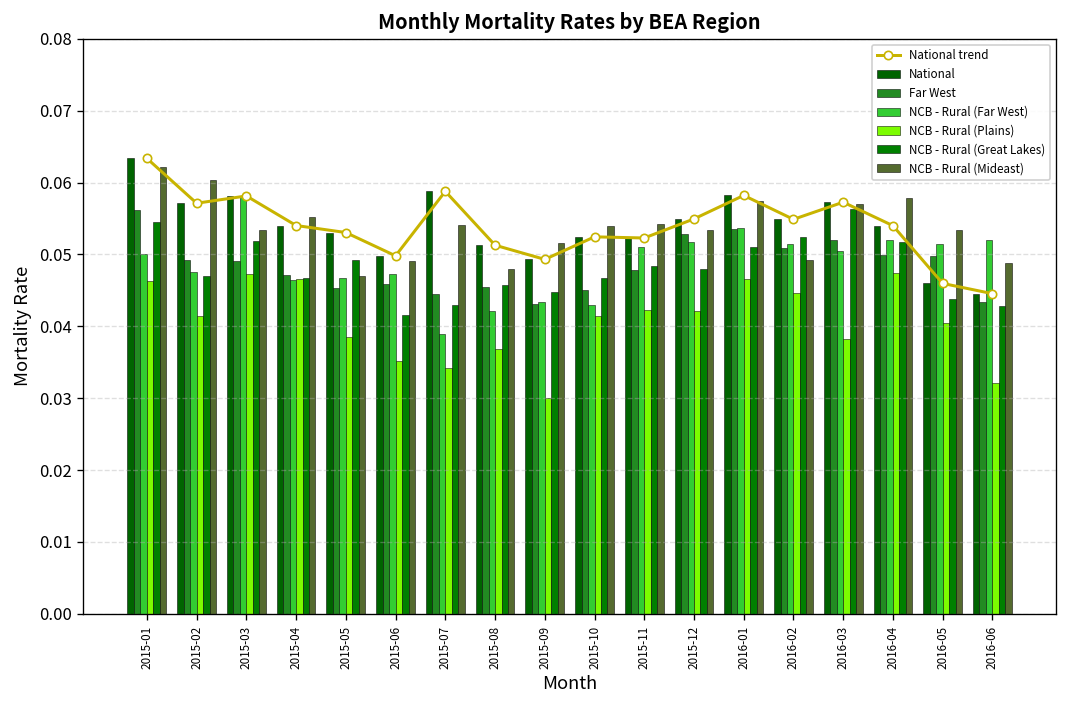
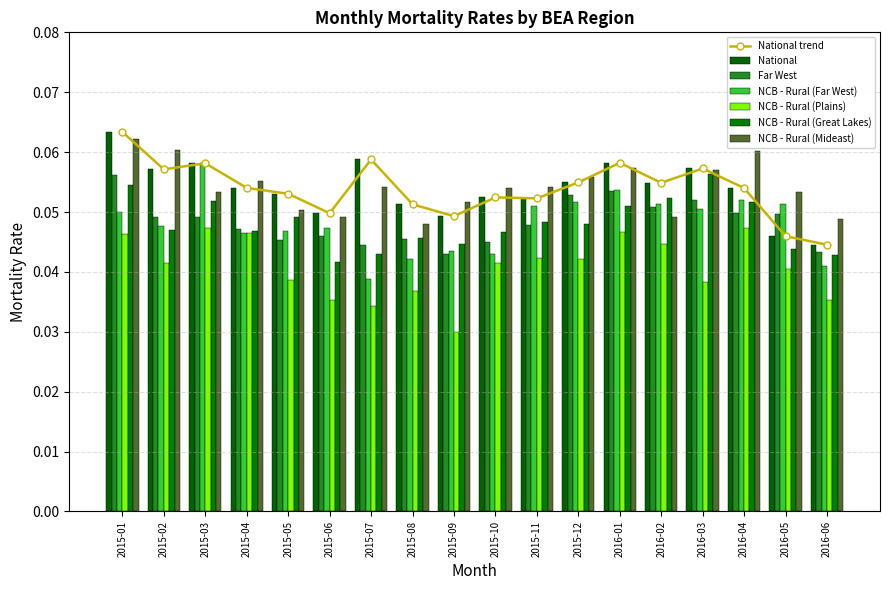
  {
    "National trend": {
      "2015-01": 0.063,
      "2015-02": 0.057,
      "2015-03": 0.058,
      "2015-04": 0.054,
      "2015-05": 0.053,
      "2015-06": 0.050,
      "2015-07": 0.059,
      "2015-08": 0.051,
      "2015-09": 0.049,
      "2015-10": 0.052,
      "2015-11": 0.052,
      "2015-12": 0.055,
      "2016-01": 0.058,
      "2016-02": 0.055,
      "2016-03": 0.057,
      "2016-04": 0.054,
      "2016-05": 0.046,
      "2016-06": 0.045
    },
    "NCB - Rural (Far West)": {
      "2015-01": 0.050,
      "2015-02": 0.048,
      "2015-03": 0.058,
      "2015-04": 0.046,
      "2015-05": 0.047,
      "2015-06": 0.047,
      "2015-07": 0.039,
      "2015-08": 0.042,
      "2015-09": 0.043,
      "2015-10": 0.043,
      "2015-11": 0.051,
      "2015-12": 0.052,
      "2016-01": 0.054,
      "2016-02": 0.051,
      "2016-03": 0.051,
      "2016-04": 0.052,
      "2016-05": 0.051,
-     "2016-06": 0.052
+     "2016-06": 0.041
    },
    "NCB - Rural (Plains)": {
      "2015-01": 0.046,
      "2015-02": 0.041,
      "2015-03": 0.047,
      "2015-04": 0.047,
      "2015-05": 0.039,
      "2015-06": 0.035,
      "2015-07": 0.034,
      "2015-08": 0.037,
      "2015-09": 0.030,
      "2015-10": 0.041,
      "2015-11": 0.042,
      "2015-12": 0.042,
      "2016-01": 0.047,
      "2016-02": 0.045,
      "2016-03": 0.038,
      "2016-04": 0.047,
      "2016-05": 0.040,
-     "2016-06": 0.032
+     "2016-06": 0.035
    },
    "NCB - Rural (Mideast)": {
      "2015-01": 0.062,
      "2015-02": 0.060,
      "2015-03": 0.053,
      "2015-04": 0.055,
-     "2015-05": 0.047,
+     "2015-05": 0.050,
      "2015-06": 0.049,
      "2015-07": 0.054,
      "2015-08": 0.048,
      "2015-09": 0.052,
      "2015-10": 0.054,
      "2015-11": 0.054,
-     "2015-12": 0.053,
+     "2015-12": 0.056,
      "2016-01": 0.057,
      "2016-02": 0.049,
      "2016-03": 0.057,
-     "2016-04": 0.058,
+     "2016-04": 0.060,
      "2016-05": 0.053,
      "2016-06": 0.049
    }
  }
